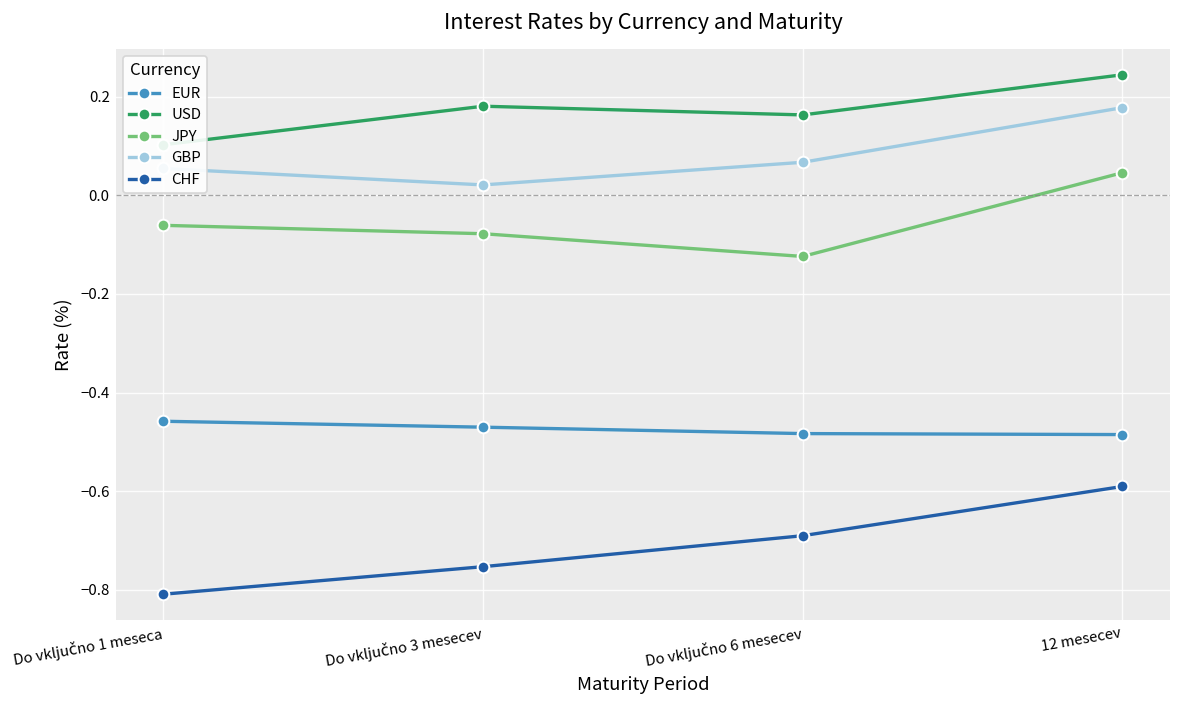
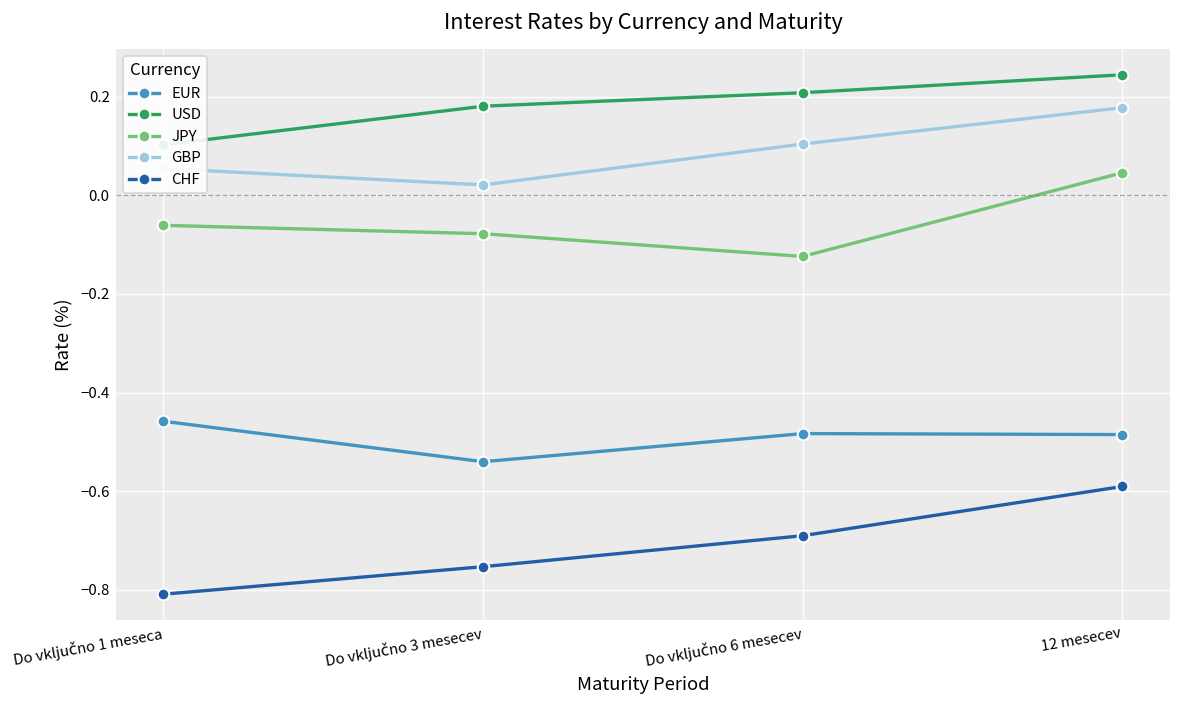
  {
    "EUR": {
      "Do vključno 1 meseca": -0.46,
-     "Do vključno 3 mesecev": -0.47,
+     "Do vključno 3 mesecev": -0.54,
      "Do vključno 6 mesecev": -0.48,
      "12 mesecev": -0.49
    },
    "USD": {
      "Do vključno 3 mesecev": 0.18,
-     "Do vključno 6 mesecev": 0.16,
+     "Do vključno 6 mesecev": 0.21,
      "12 mesecev": 0.24
    },
    "JPY": {
      "Do vključno 1 meseca": -0.06,
      "Do vključno 3 mesecev": -0.08,
      "Do vključno 6 mesecev": -0.12,
      "12 mesecev": 0.05
    },
    "GBP": {
      "Do vključno 3 mesecev": 0.02,
-     "Do vključno 6 mesecev": 0.07,
+     "Do vključno 6 mesecev": 0.10,
      "12 mesecev": 0.18
    },
    "CHF": {
      "Do vključno 1 meseca": -0.81,
      "Do vključno 3 mesecev": -0.75,
      "Do vključno 6 mesecev": -0.69,
      "12 mesecev": -0.59
    }
  }
